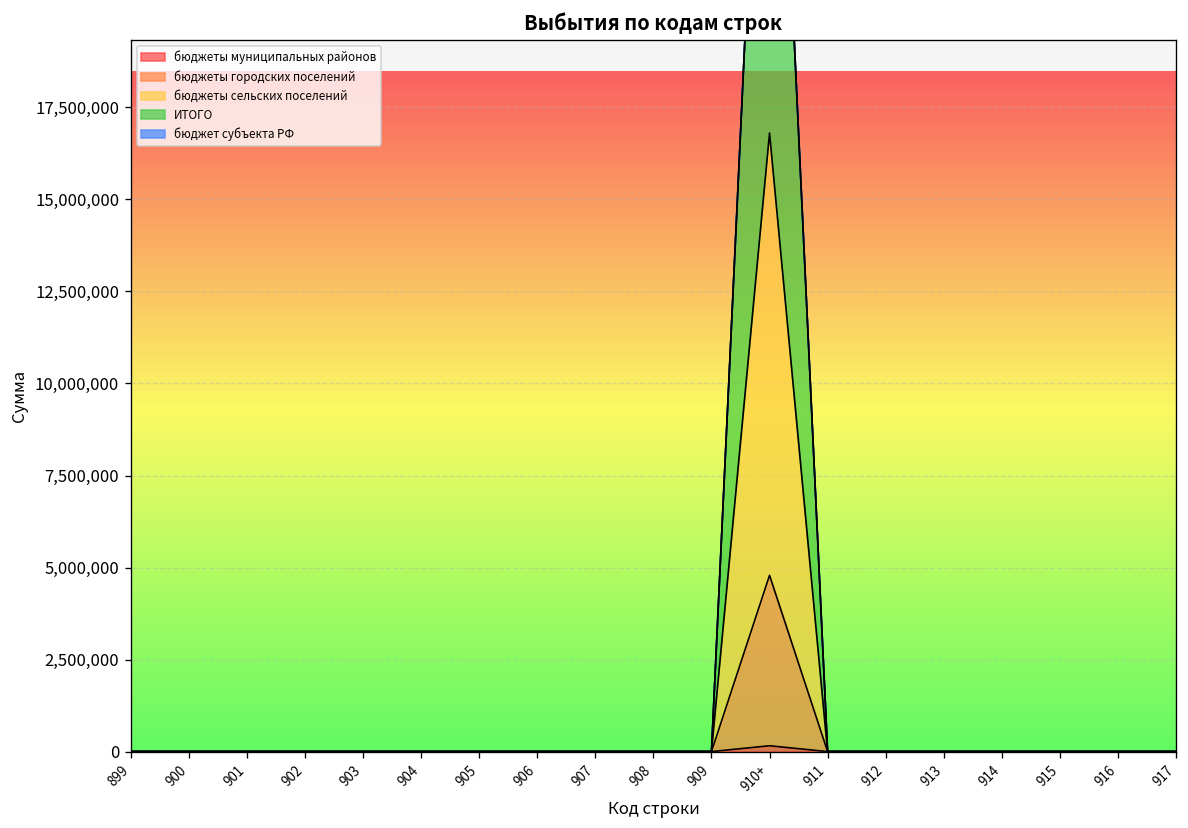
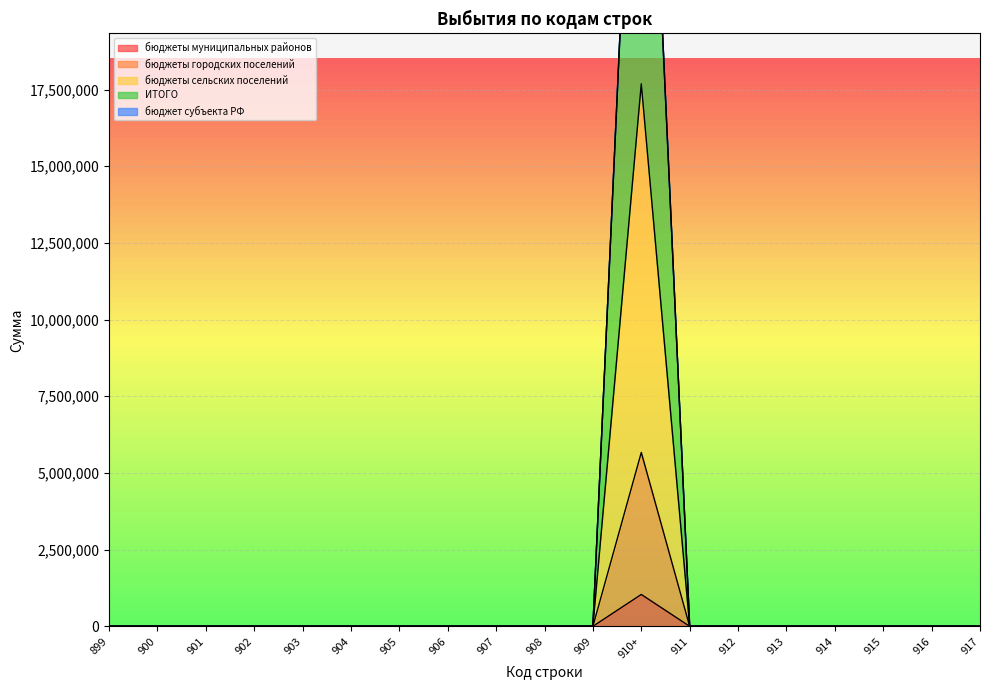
  {
    "бюджеты муниципальных районов": {
-     "910+": "200,000"
+     "910+": "1,000,000"
    },
    "бюджеты городских поселений": {
      "910+": "4,600,000"
    }
  }
